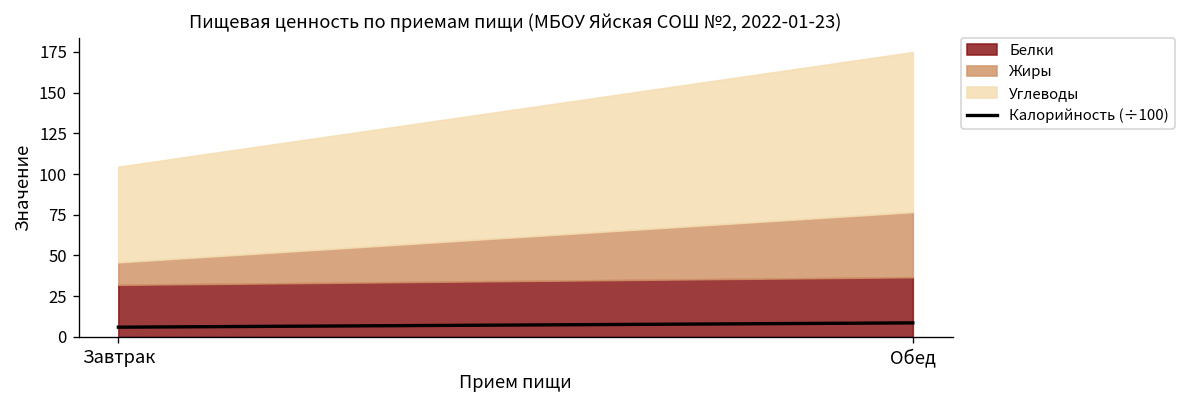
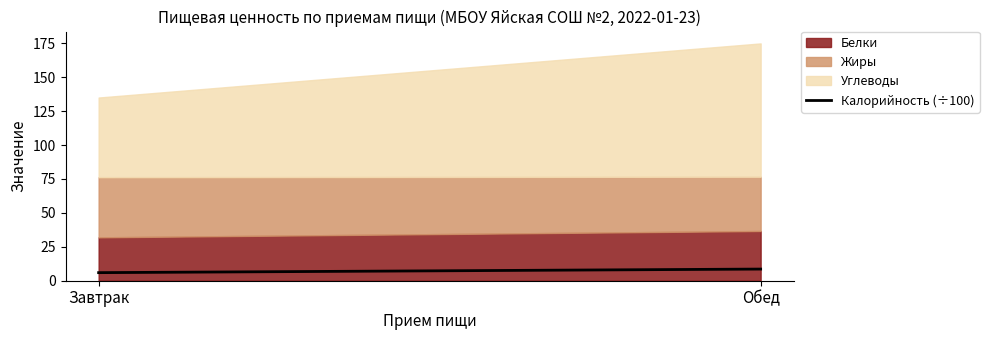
  {
    "Калорийность (÷100)": {
      "Завтрак": 6,
      "Обед": 9
    },
    "Белки": {
      "Завтрак": 32,
      "Обед": 37
    },
    "Жиры": {
-     "Завтрак": 14,
+     "Завтрак": 44,
      "Обед": 40
    },
    "Углеводы": {
      "Завтрак": 59,
      "Обед": 98
    }
  }
